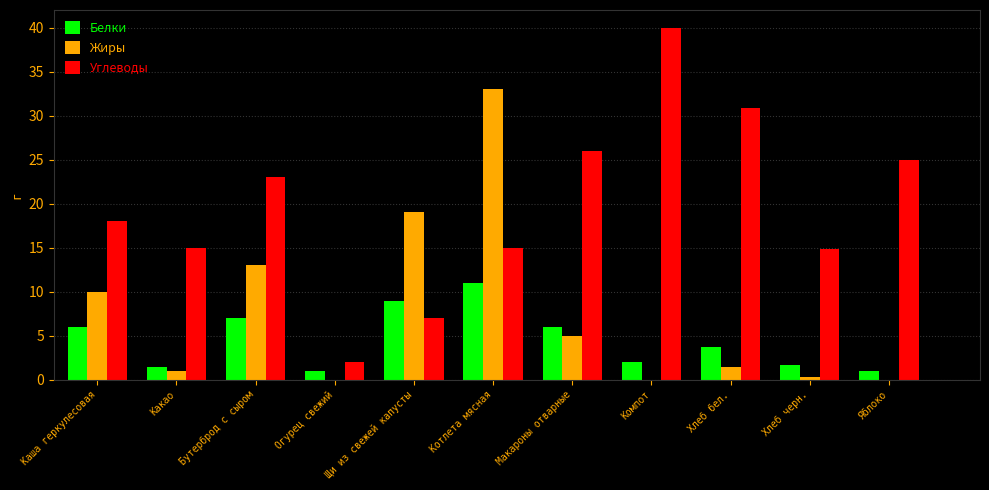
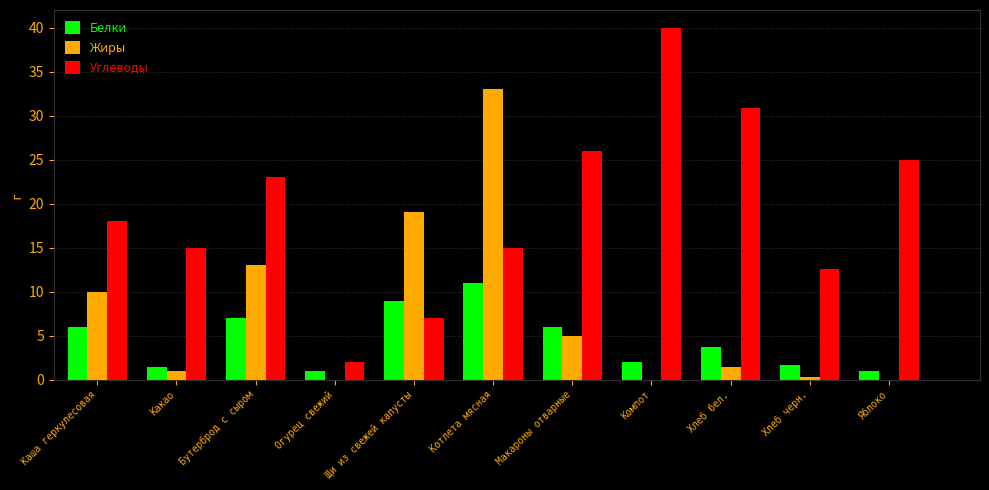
  {
    "Белки": {
      "Каша геркулесовая": 6,
      "Какао": 2,
      "Бутерброд с сыром": 7,
      "Огурец свежий": 1,
      "Щи из свежей капусты": 9,
      "Котлета мясная": 11,
      "Макароны отварные": 6,
      "Компот": 2,
      "Хлеб бел.": 4,
      "Хлеб черн.": 2,
      "Яблоко": 1
    },
    "Жиры": {
      "Каша геркулесовая": 10,
      "Какао": 1,
      "Бутерброд с сыром": 13,
      "Огурец свежий": 0,
      "Щи из свежей капусты": 19,
      "Котлета мясная": 33,
      "Макароны отварные": 5,
      "Компот": 0,
      "Хлеб бел.": 1,
      "Хлеб черн.": 0,
      "Яблоко": 0
    },
    "Углеводы": {
      "Каша геркулесовая": 18,
      "Какао": 15,
      "Бутерброд с сыром": 23,
      "Огурец свежий": 2,
      "Щи из свежей капусты": 7,
      "Котлета мясная": 15,
      "Макароны отварные": 26,
      "Компот": 40,
      "Хлеб бел.": 31,
-     "Хлеб черн.": 15,
+     "Хлеб черн.": 13,
      "Яблоко": 25
    }
  }
